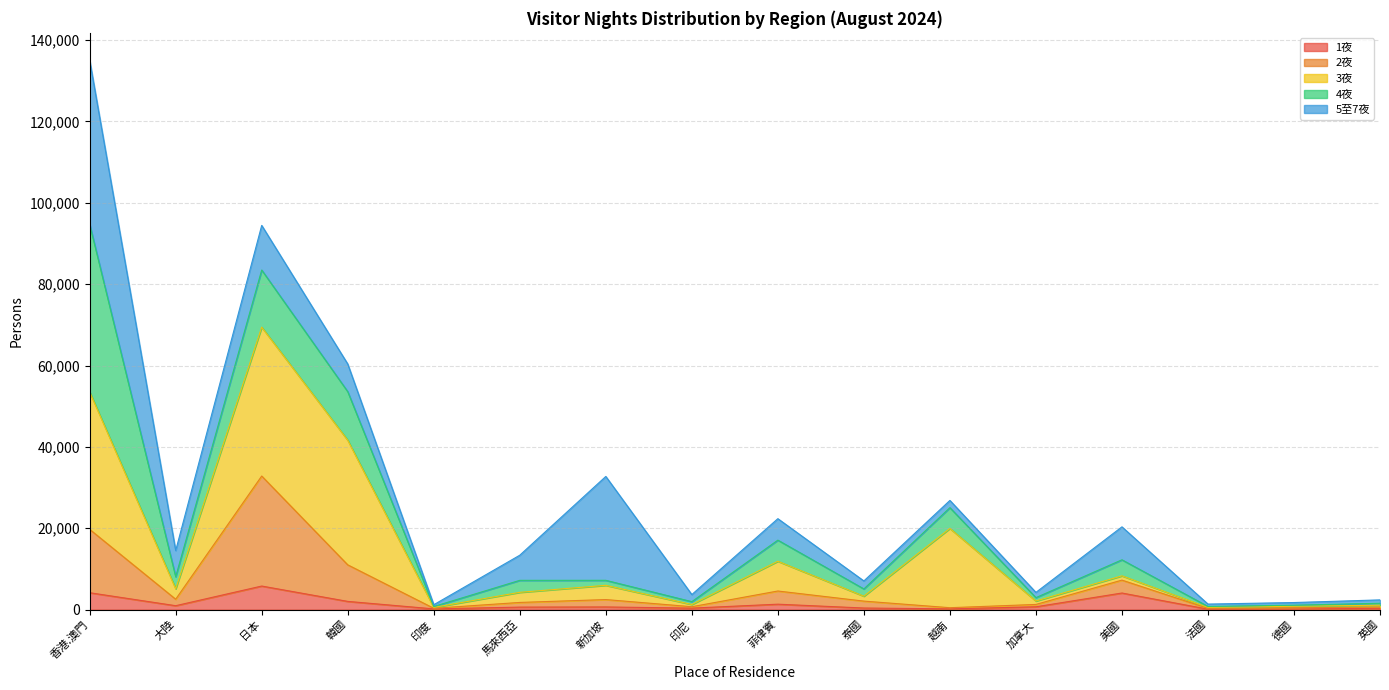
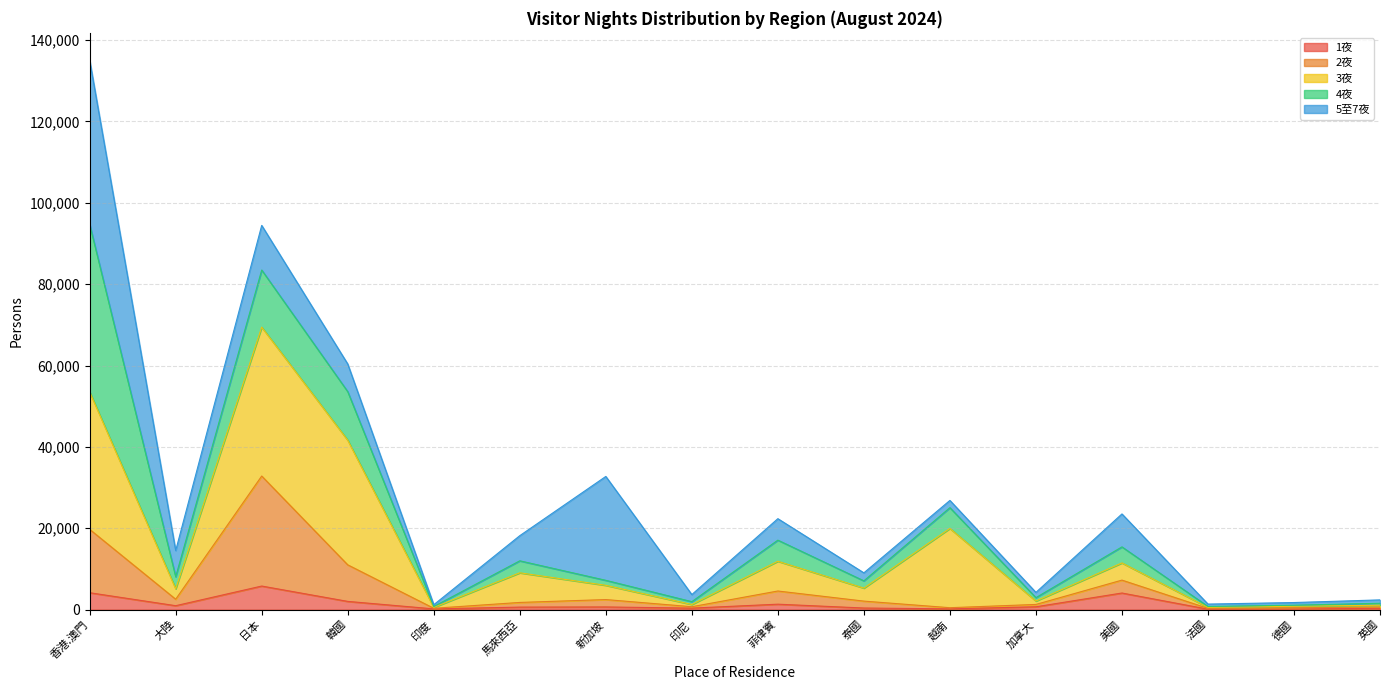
  {
    "3夜": {
      "香港.澳門": "34,000",
      "大陸": "3,000",
      "日本": "37,000",
      "韓國": "31,000",
-     "馬來西亞": "2,000",
+     "馬來西亞": "7,000",
      "新加坡": "4,000",
      "菲律賓": "7,000",
-     "泰國": "1,000",
+     "泰國": "3,000",
      "越南": "19,000",
      "加拿大": "1,000",
-     "美國": "1,000"
+     "美國": "4,000"
    },
    "4夜": {
      "香港.澳門": "41,000",
      "大陸": "3,000",
      "日本": "14,000",
      "韓國": "12,000",
      "馬來西亞": "3,000",
      "新加坡": "1,000",
      "印尼": "1,000",
      "菲律賓": "5,000",
      "泰國": "2,000",
      "越南": "5,000",
      "加拿大": "1,000",
      "美國": "4,000"
    },
    "5至7夜": {
      "香港.澳門": "40,000",
      "大陸": "6,000",
      "日本": "11,000",
      "韓國": "7,000",
      "馬來西亞": "6,000",
      "新加坡": "26,000",
      "印尼": "2,000",
      "菲律賓": "5,000",
      "泰國": "2,000",
      "越南": "2,000",
      "加拿大": "1,000",
      "美國": "8,000",
      "德國": "1,000",
      "英國": "1,000"
    }
  }
